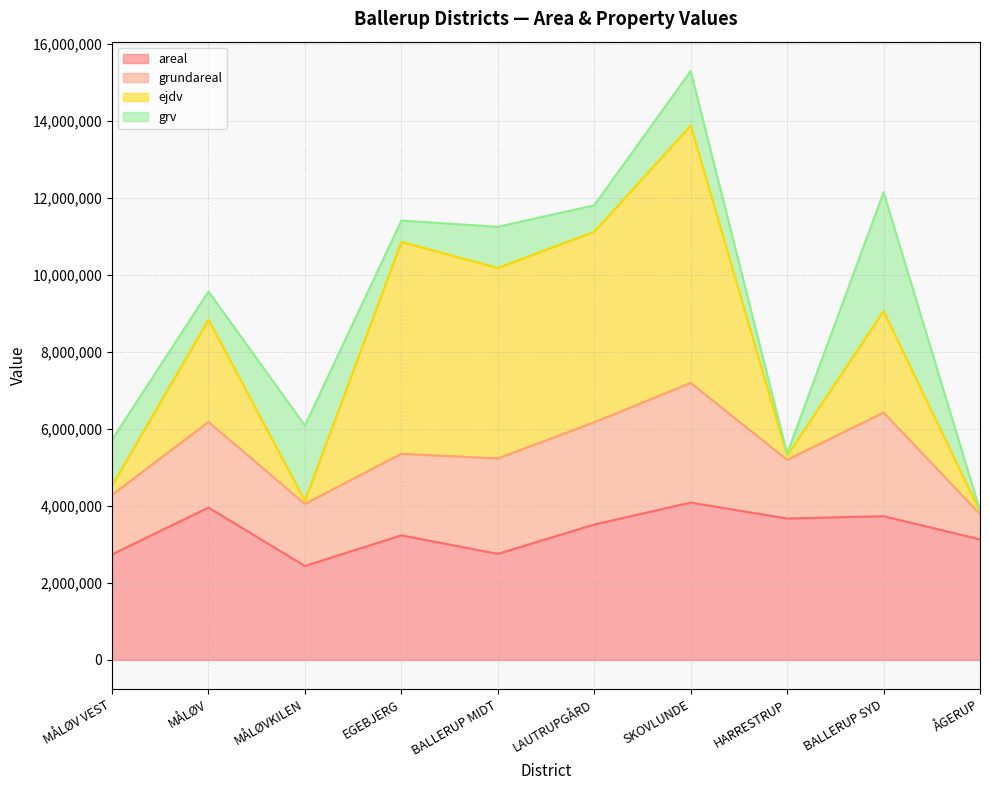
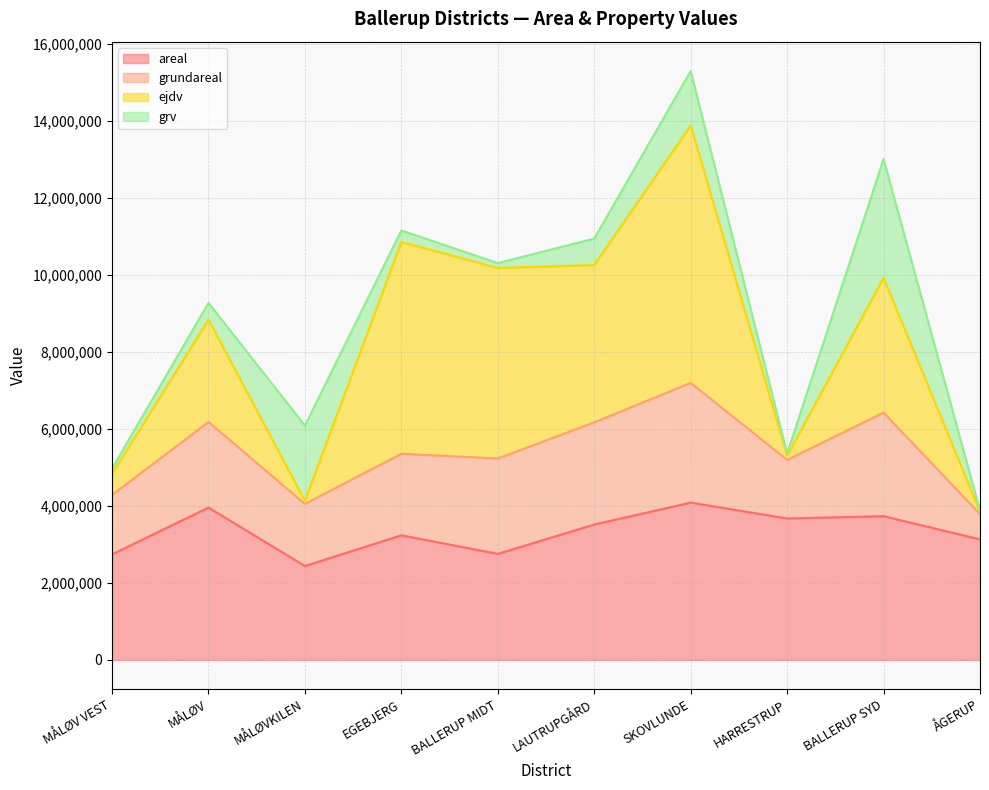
  {
    "ejdv": {
-     "MÅLØV VEST": "200,000",
+     "MÅLØV VEST": "500,000",
      "MÅLØV": "2,700,000",
      "MÅLØVKILEN": "100,000",
      "EGEBJERG": "5,500,000",
      "BALLERUP MIDT": "4,900,000",
-     "LAUTRUPGÅRD": "5,000,000",
+     "LAUTRUPGÅRD": "4,100,000",
      "SKOVLUNDE": "6,700,000",
-     "BALLERUP SYD": "2,600,000"
+     "BALLERUP SYD": "3,500,000"
    },
    "grv": {
-     "MÅLØV VEST": "1,200,000",
-     "MÅLØV": "700,000",
+     "MÅLØV VEST": "100,000",
+     "MÅLØV": "400,000",
      "MÅLØVKILEN": "2,000,000",
-     "EGEBJERG": "600,000",
-     "BALLERUP MIDT": "1,100,000",
+     "EGEBJERG": "300,000",
+     "BALLERUP MIDT": "100,000",
      "LAUTRUPGÅRD": "700,000",
      "SKOVLUNDE": "1,400,000",
      "BALLERUP SYD": "3,100,000"
    }
  }
